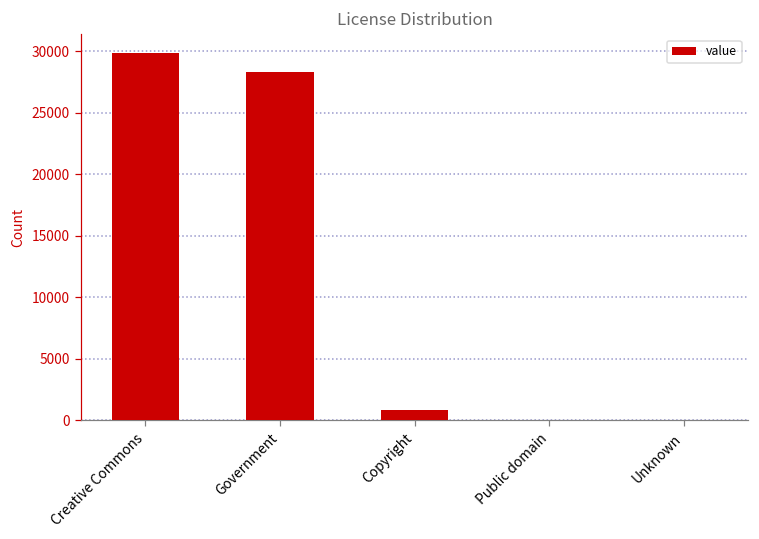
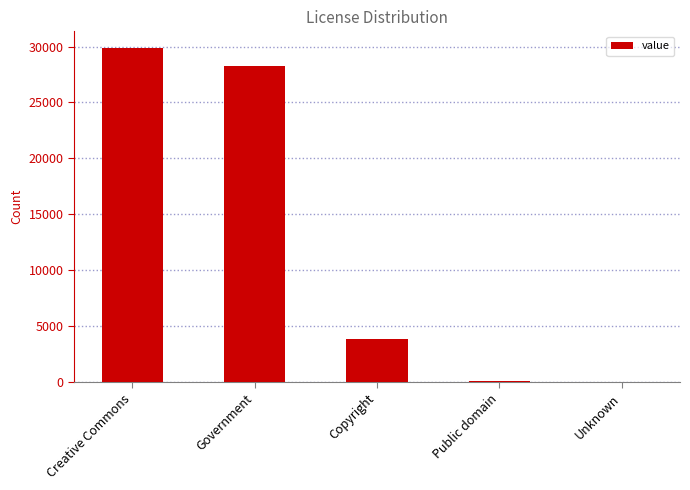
  {
    "Creative Commons": 29900,
    "Government": 28300,
-   "Copyright": 800,
+   "Copyright": 3900,
    "Unknown": 0
  }
